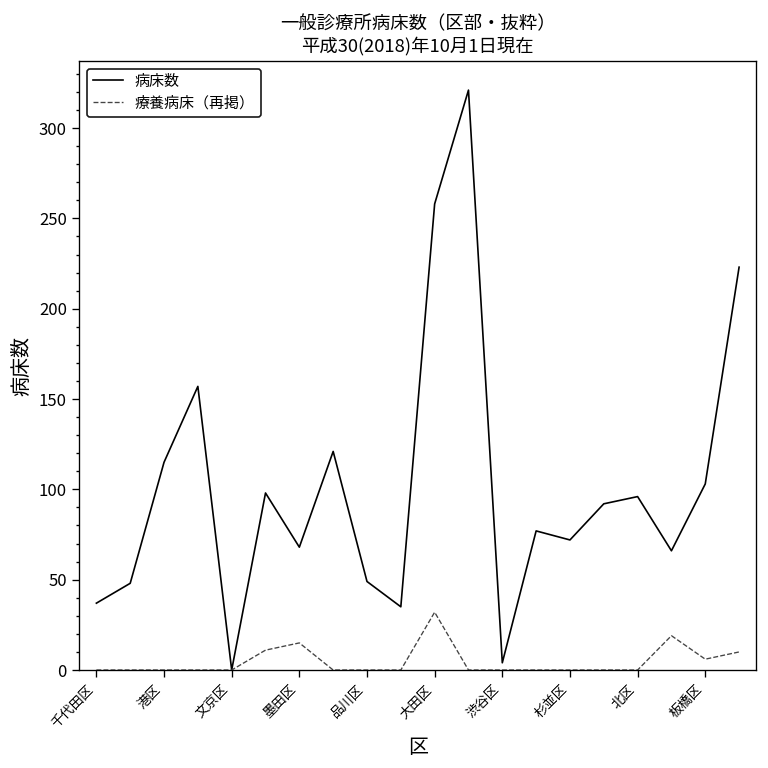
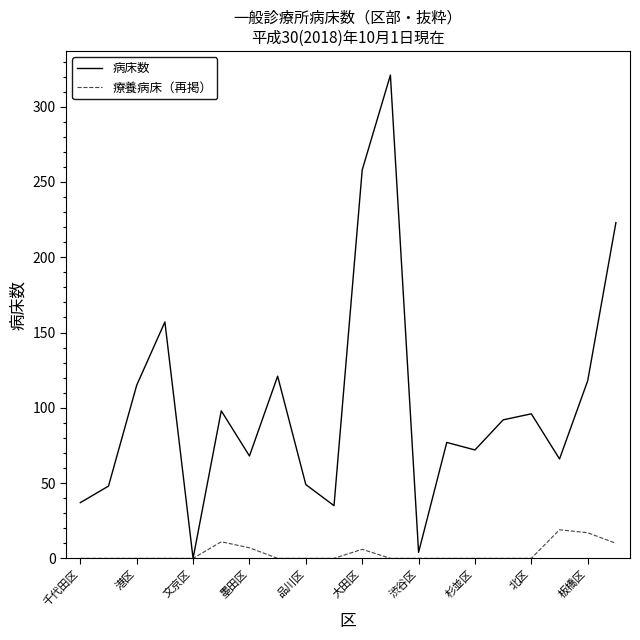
  {
    "病床数": {
      "千代田区": 37,
      "港区": 115,
      "墨田区": 68,
      "品川区": 49,
      "大田区": 258,
      "渋谷区": 4,
      "杉並区": 72,
      "北区": 96,
-     "板橋区": 103
+     "板橋区": 118
    },
    "療養病床（再掲）": {
      "千代田区": 0,
      "港区": 0,
-     "墨田区": 15,
+     "墨田区": 7,
      "品川区": 0,
-     "大田区": 32,
+     "大田区": 6,
      "渋谷区": 0,
      "杉並区": 0,
      "北区": 0,
-     "板橋区": 6
+     "板橋区": 17
    }
  }
